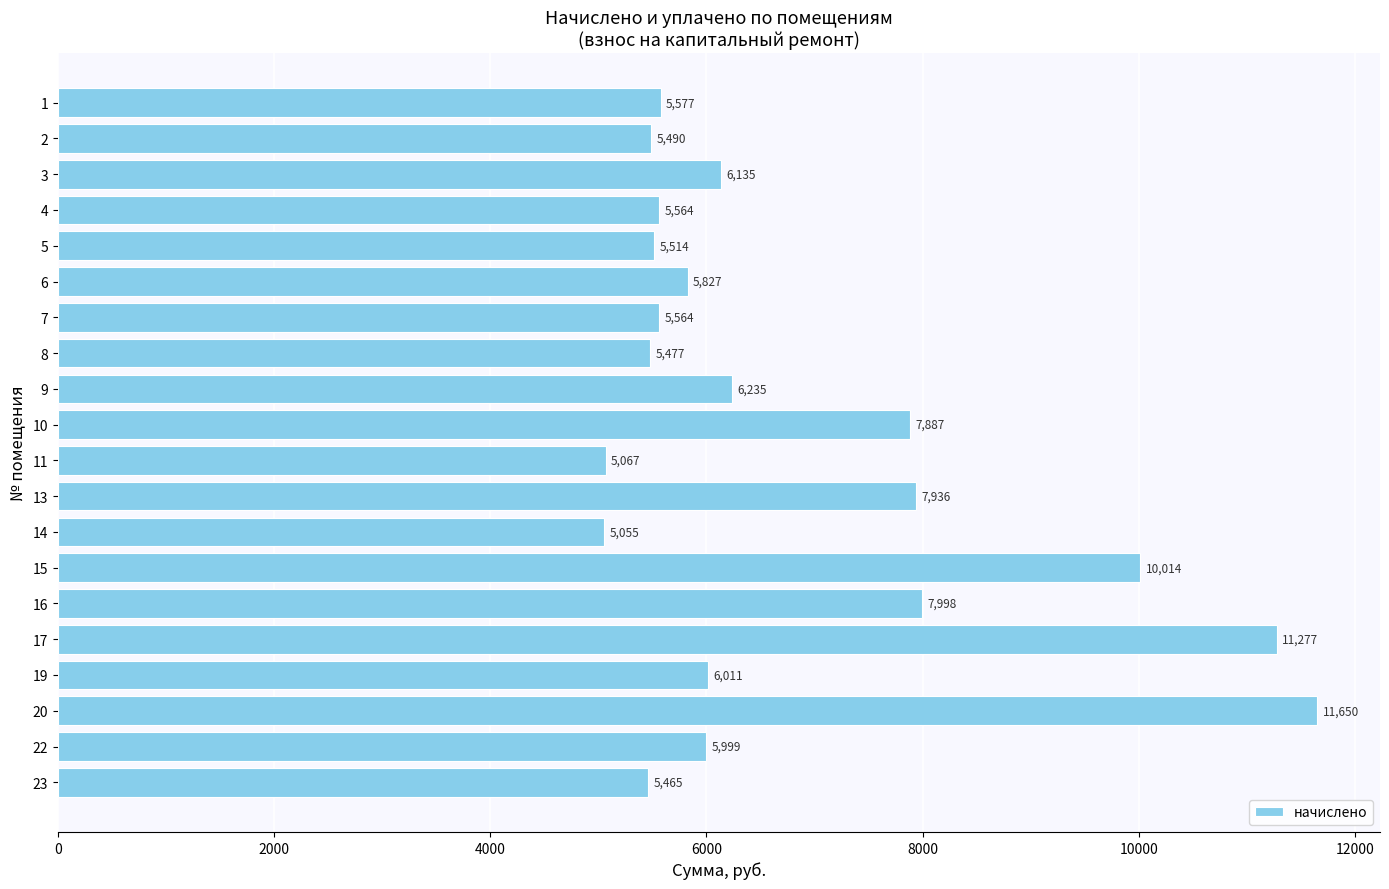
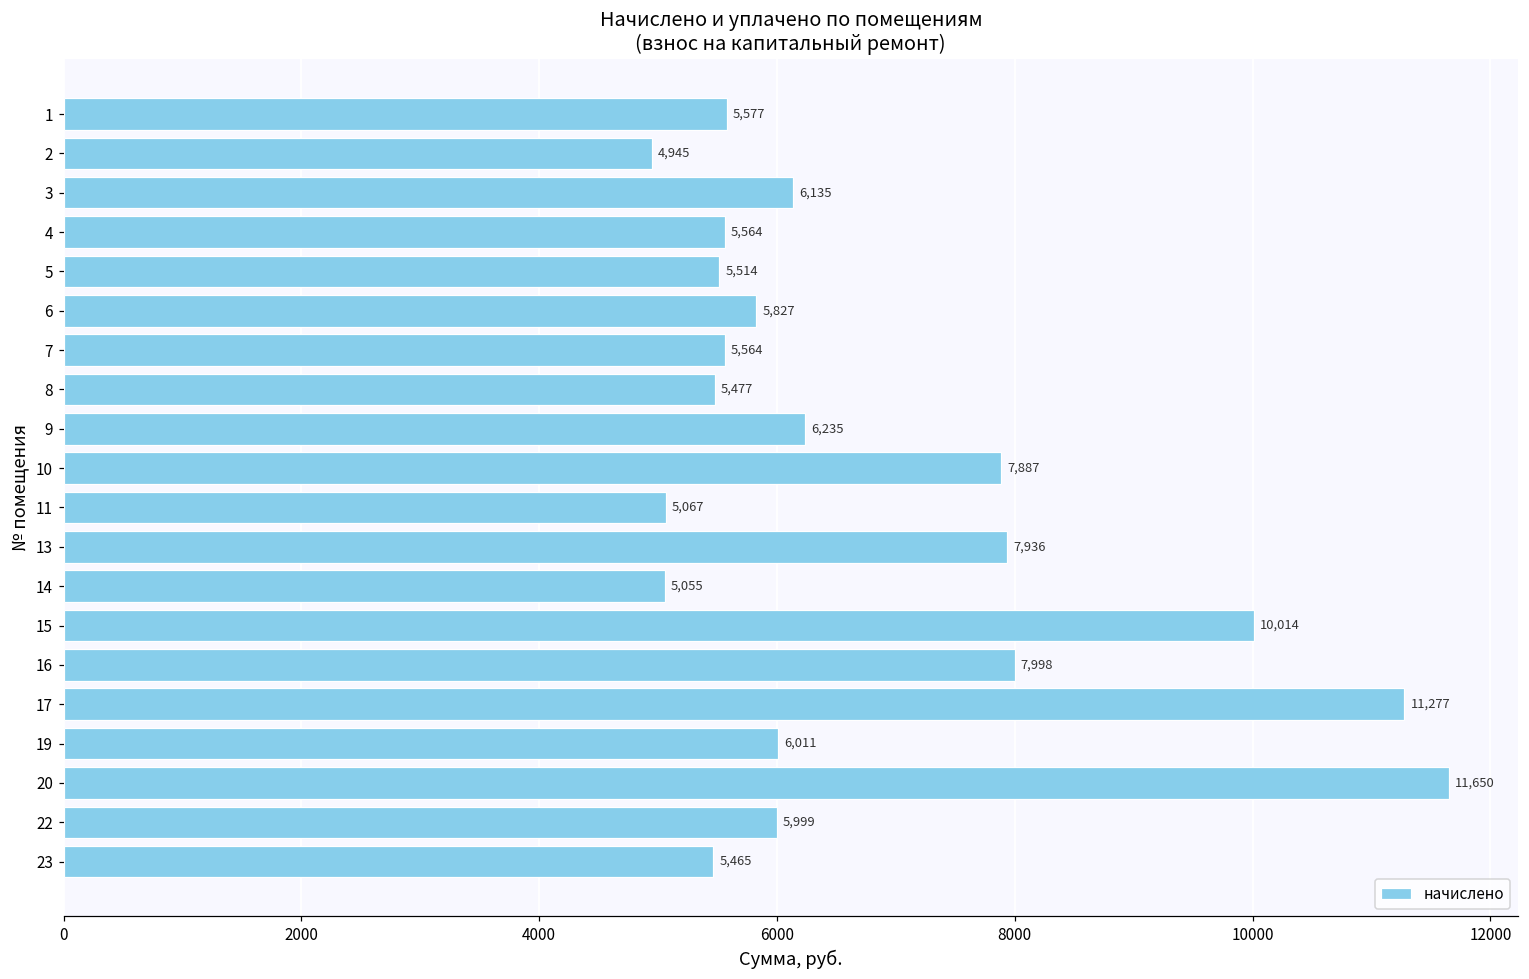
  {
    "1": "5,577",
-   "2": "5,490",
+   "2": "4,945",
    "3": "6,135",
    "4": "5,564",
    "5": "5,514",
    "6": "5,827",
    "7": "5,564",
    "8": "5,477",
    "9": "6,235",
    "10": "7,887",
    "11": "5,067",
    "13": "7,936",
    "14": "5,055",
    "15": "10,014",
    "16": "7,998",
    "17": "11,277",
    "19": "6,011",
    "20": "11,650",
    "22": "5,999",
    "23": "5,465"
  }
